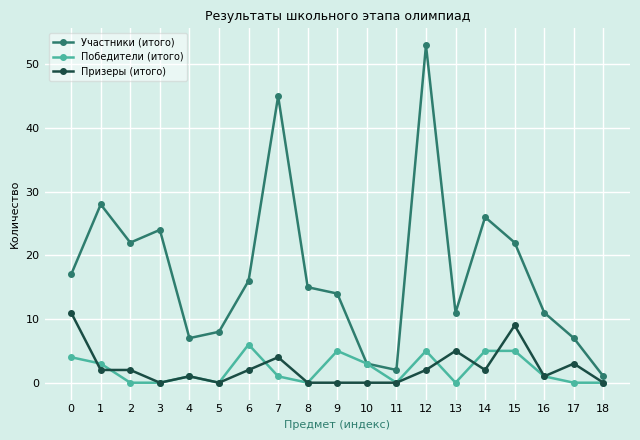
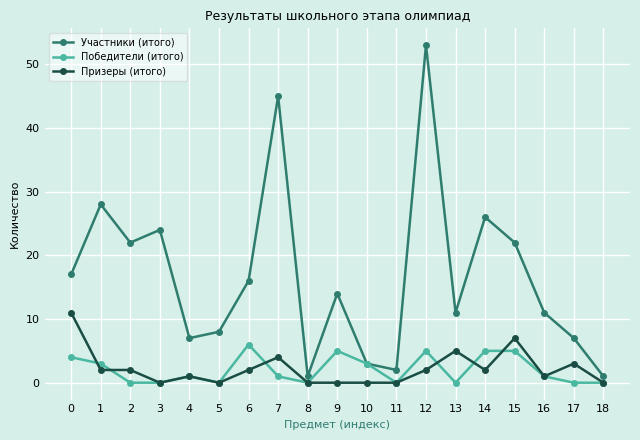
  {
    "Участники (итого)": {
      "0": 17,
      "1": 28,
      "2": 22,
      "3": 24,
      "4": 7,
      "5": 8,
      "6": 16,
      "7": 45,
-     "8": 15,
+     "8": 1,
      "9": 14,
      "11": 2,
      "12": 53,
      "13": 11,
      "14": 26,
      "15": 22,
      "16": 11,
      "17": 7,
      "18": 1
    },
    "Победители (итого)": {
      "0": 4,
      "1": 3,
      "2": 0,
      "6": 6,
      "7": 1,
      "9": 5,
      "12": 5,
      "13": 0,
      "14": 5,
      "15": 5,
      "17": 0
    },
    "Призеры (итого)": {
      "0": 11,
      "1": 2,
      "2": 2,
      "6": 2,
      "7": 4,
      "9": 0,
      "10": 0,
      "12": 2,
      "13": 5,
      "14": 2,
-     "15": 9,
+     "15": 7,
      "17": 3
    }
  }
